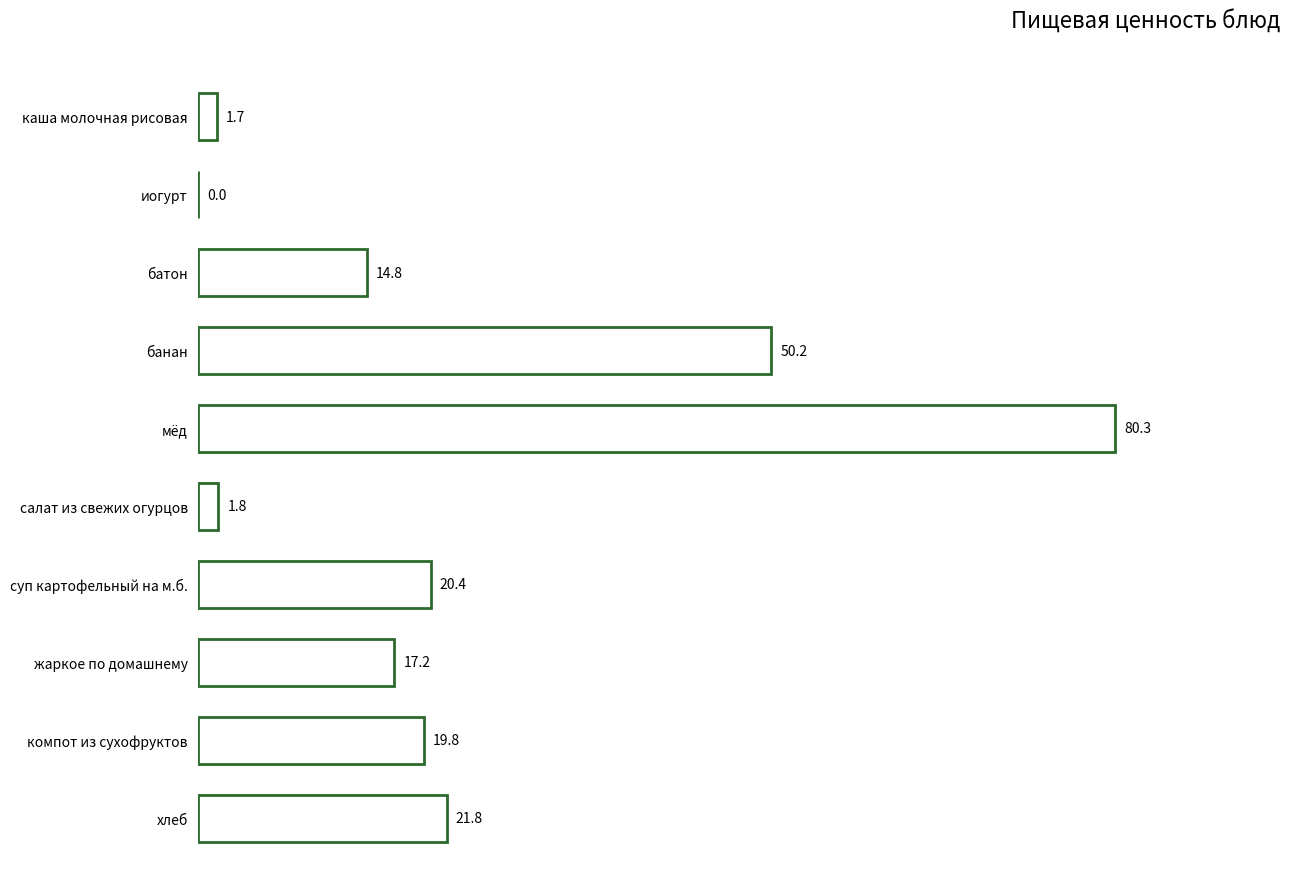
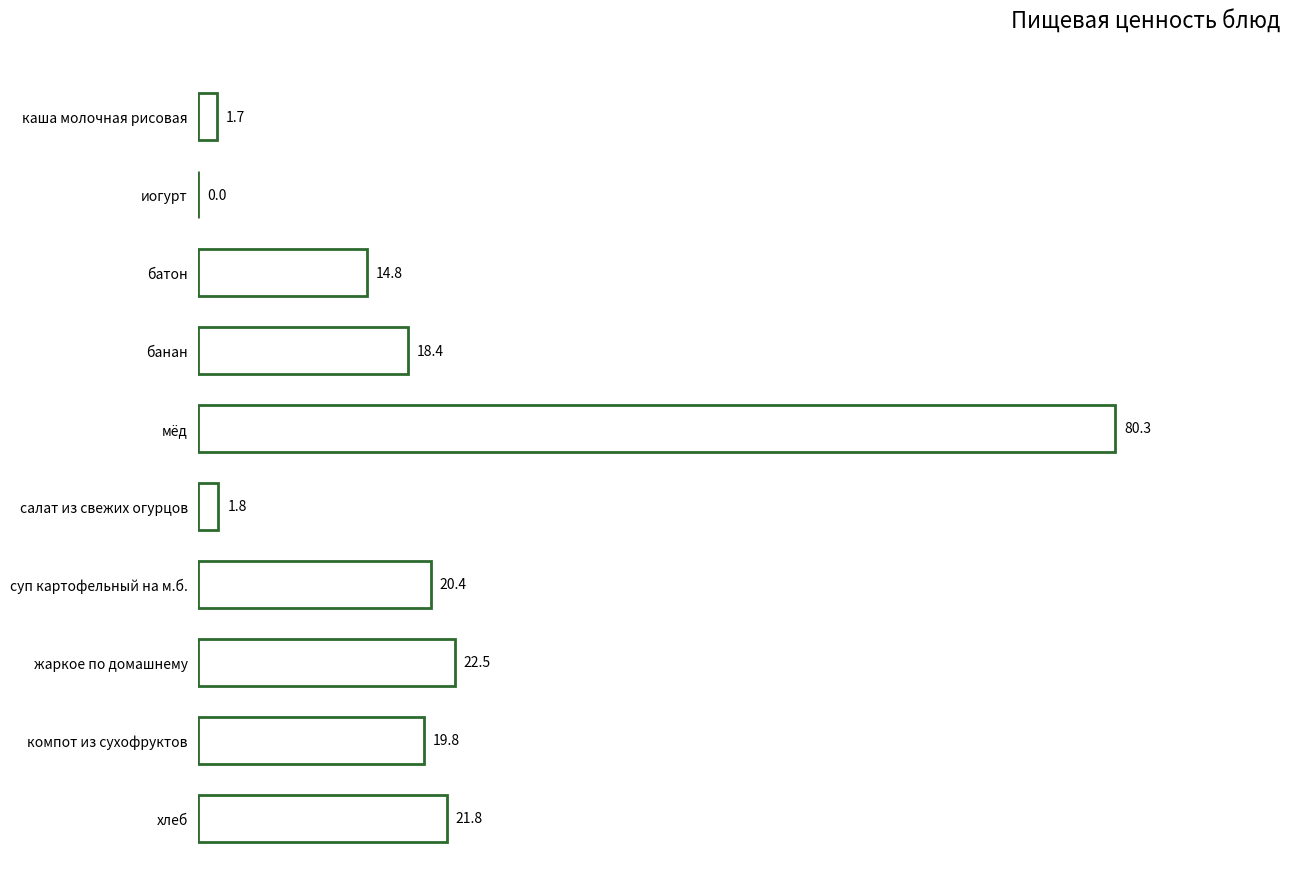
  {
    "каша молочная рисовая": 1.7,
    "иогурт": 0.0,
    "батон": 14.8,
-   "банан": 50.2,
+   "банан": 18.4,
    "мёд": 80.3,
    "салат из свежих огурцов": 1.8,
    "суп картофельный на м.б.": 20.4,
-   "жаркое по домашнему": 17.2,
+   "жаркое по домашнему": 22.5,
    "компот из сухофруктов": 19.8,
    "хлеб": 21.8
  }
